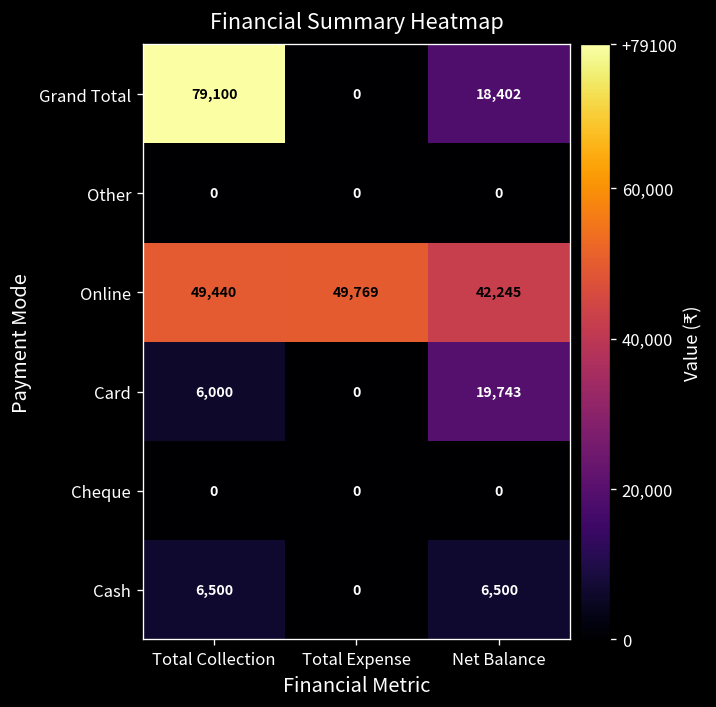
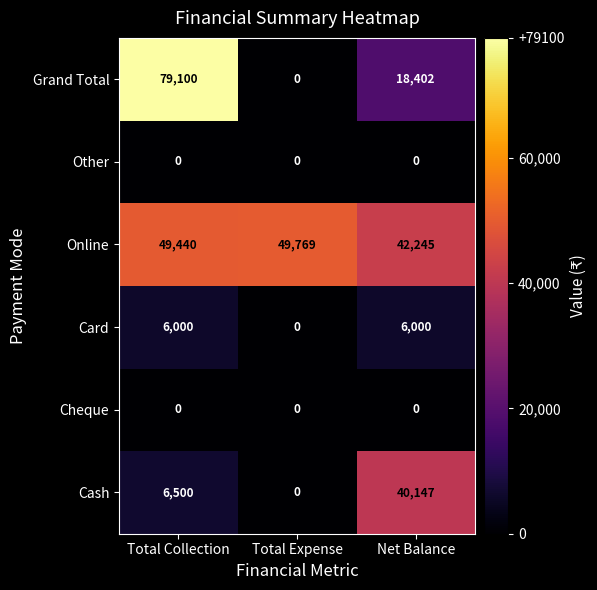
  {
    "Grand Total": {
      "Total Collection": "79,100",
      "Total Expense": "0",
      "Net Balance": "18,402"
    },
    "Other": {
      "Total Collection": "0",
      "Total Expense": "0",
      "Net Balance": "0"
    },
    "Online": {
      "Total Collection": "49,440",
      "Total Expense": "49,769",
      "Net Balance": "42,245"
    },
    "Card": {
      "Total Collection": "6,000",
      "Total Expense": "0",
-     "Net Balance": "19,743"
+     "Net Balance": "6,000"
    },
    "Cheque": {
      "Total Collection": "0",
      "Total Expense": "0",
      "Net Balance": "0"
    },
    "Cash": {
      "Total Collection": "6,500",
      "Total Expense": "0",
-     "Net Balance": "6,500"
+     "Net Balance": "40,147"
    }
  }
